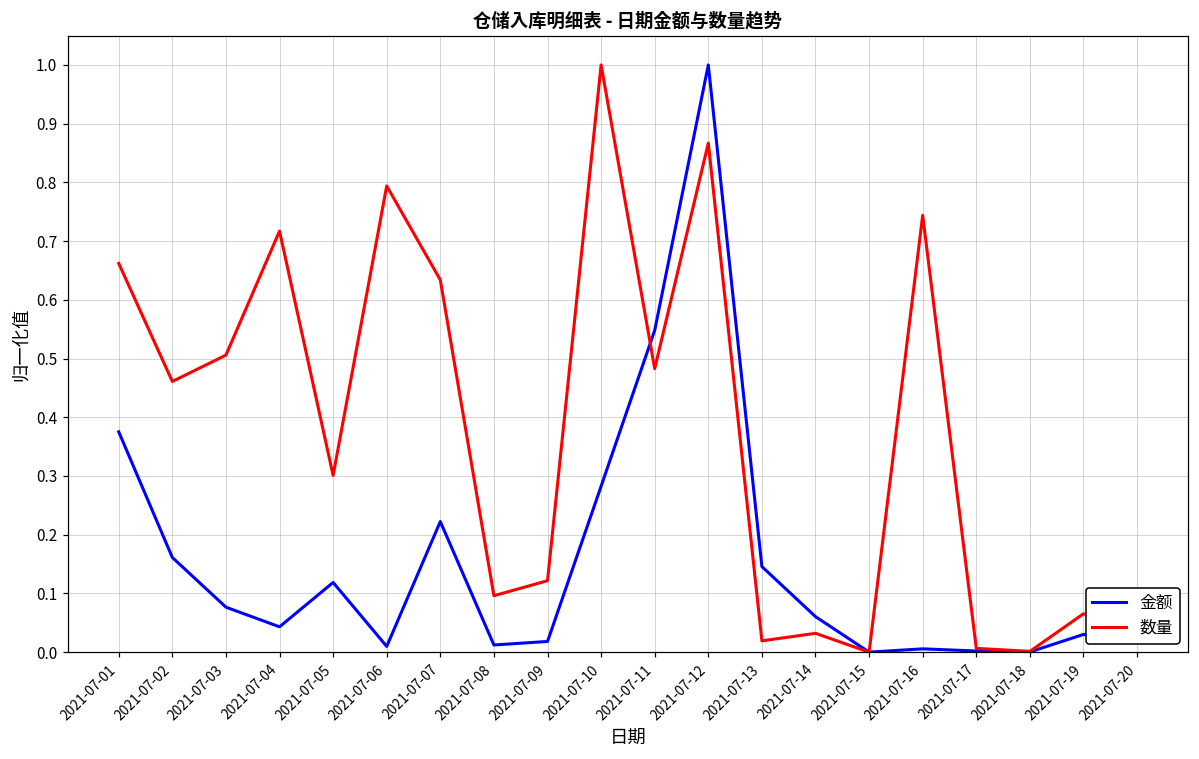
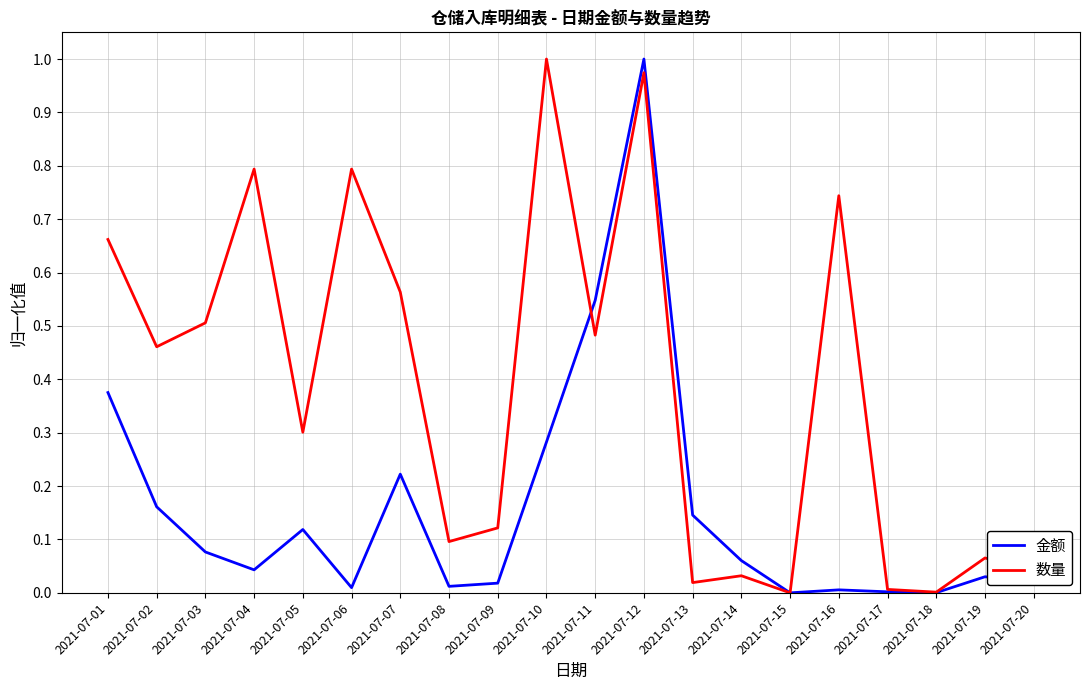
  {
    "金额": {
      "2021-07-01": 0.38,
      "2021-07-02": 0.16,
      "2021-07-03": 0.08,
      "2021-07-04": 0.04,
      "2021-07-05": 0.12,
      "2021-07-06": 0.01,
      "2021-07-07": 0.22,
      "2021-07-08": 0.01,
      "2021-07-09": 0.02,
      "2021-07-10": 0.28,
      "2021-07-11": 0.55,
      "2021-07-12": 1.00,
      "2021-07-13": 0.15,
      "2021-07-14": 0.06,
      "2021-07-16": 0.01,
      "2021-07-19": 0.03
    },
    "数量": {
      "2021-07-01": 0.66,
      "2021-07-02": 0.46,
      "2021-07-03": 0.51,
-     "2021-07-04": 0.72,
+     "2021-07-04": 0.79,
      "2021-07-05": 0.30,
      "2021-07-06": 0.79,
-     "2021-07-07": 0.63,
+     "2021-07-07": 0.56,
      "2021-07-08": 0.10,
      "2021-07-09": 0.12,
      "2021-07-10": 1.00,
      "2021-07-11": 0.48,
-     "2021-07-12": 0.87,
+     "2021-07-12": 0.97,
      "2021-07-13": 0.02,
      "2021-07-14": 0.03,
      "2021-07-16": 0.74,
      "2021-07-19": 0.07
    }
  }
